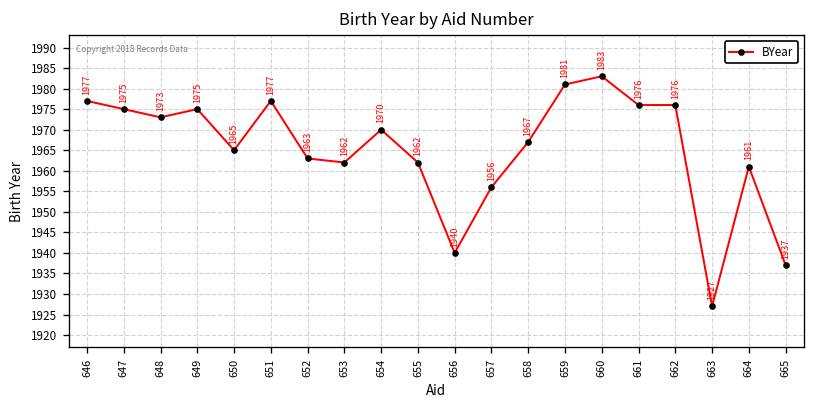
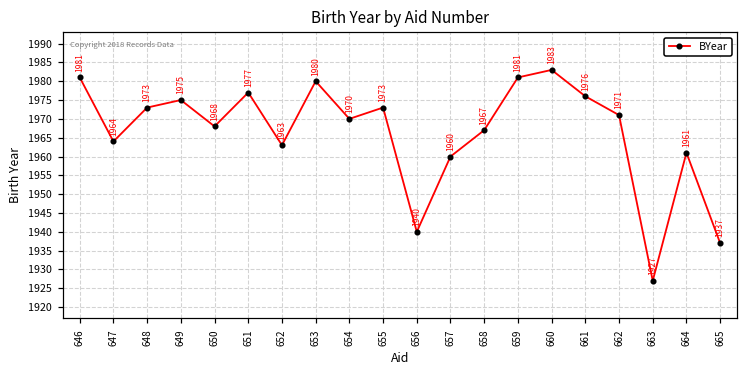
  {
-   "646": 1977,
-   "647": 1975,
+   "646": 1981,
+   "647": 1964,
    "648": 1973,
    "649": 1975,
-   "650": 1965,
+   "650": 1968,
    "651": 1977,
    "652": 1963,
-   "653": 1962,
+   "653": 1980,
    "654": 1970,
-   "655": 1962,
+   "655": 1973,
    "656": 1940,
-   "657": 1956,
+   "657": 1960,
    "658": 1967,
    "659": 1981,
    "660": 1983,
    "661": 1976,
-   "662": 1976,
+   "662": 1971,
    "663": 1927,
    "664": 1961,
    "665": 1937
  }
